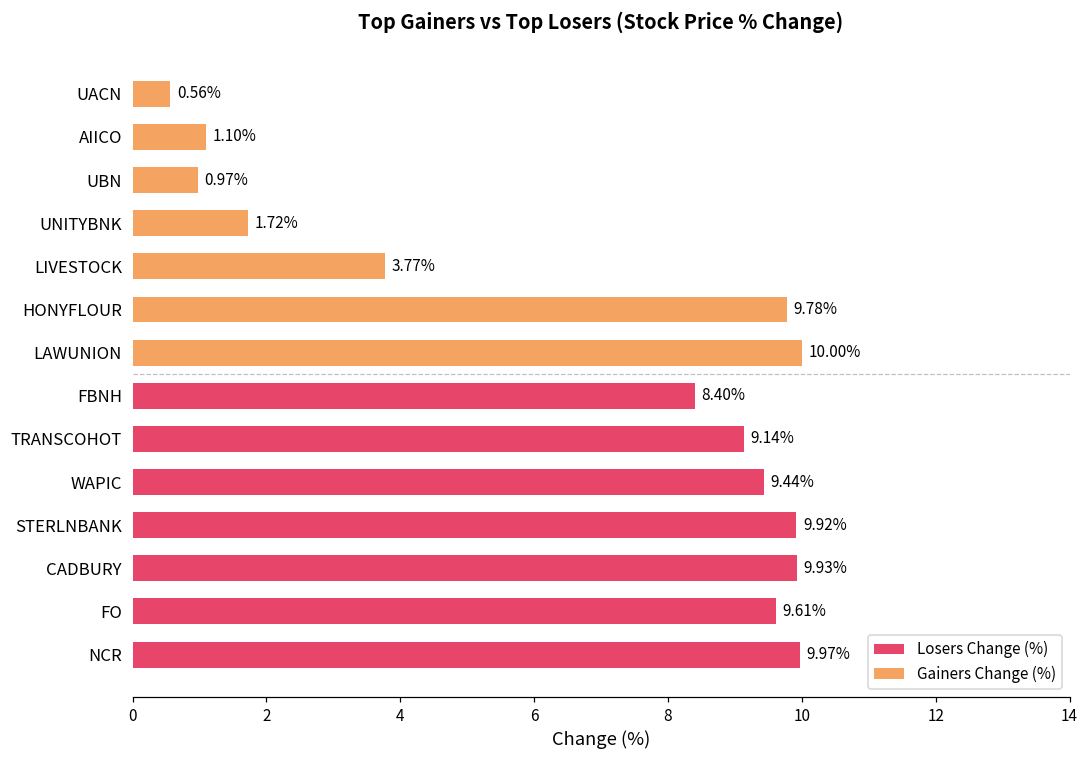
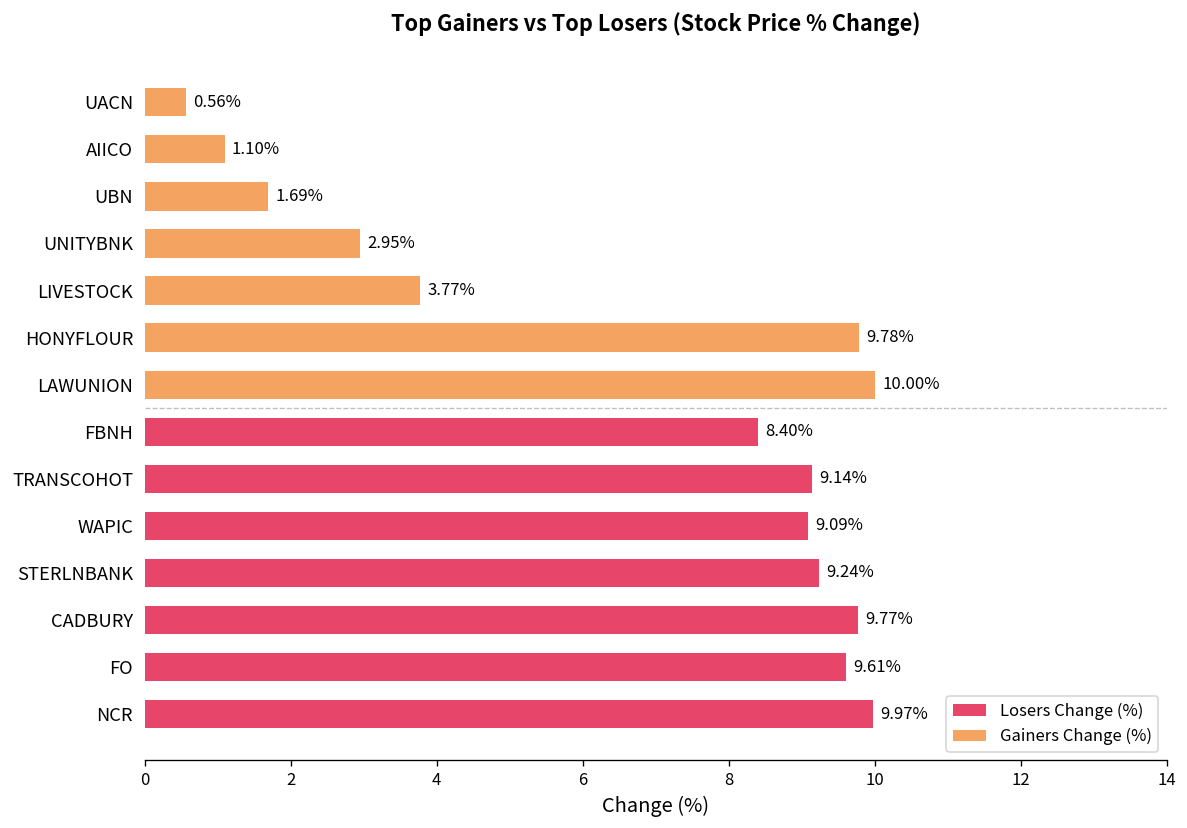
  {
    "Losers Change (%)": {
      "FBNH": "8.40%",
      "TRANSCOHOT": "9.14%",
-     "WAPIC": "9.44%",
-     "STERLNBANK": "9.92%",
-     "CADBURY": "9.93%",
+     "WAPIC": "9.09%",
+     "STERLNBANK": "9.24%",
+     "CADBURY": "9.77%",
      "FO": "9.61%",
      "NCR": "9.97%"
    },
    "Gainers Change (%)": {
      "UACN": "0.56%",
      "AIICO": "1.10%",
-     "UBN": "0.97%",
-     "UNITYBNK": "1.72%",
+     "UBN": "1.69%",
+     "UNITYBNK": "2.95%",
      "LIVESTOCK": "3.77%",
      "HONYFLOUR": "9.78%",
      "LAWUNION": "10.00%"
    }
  }
